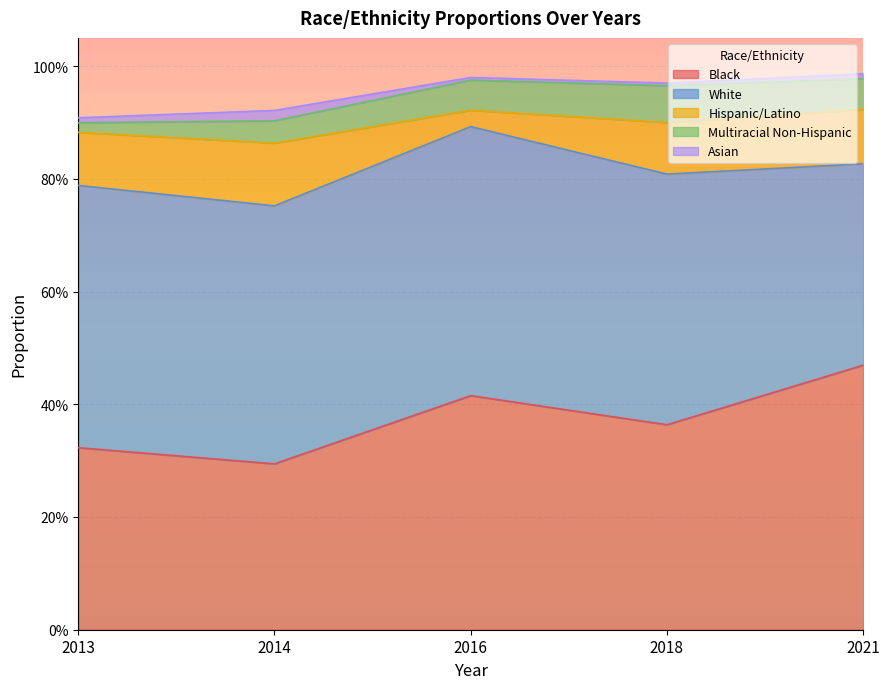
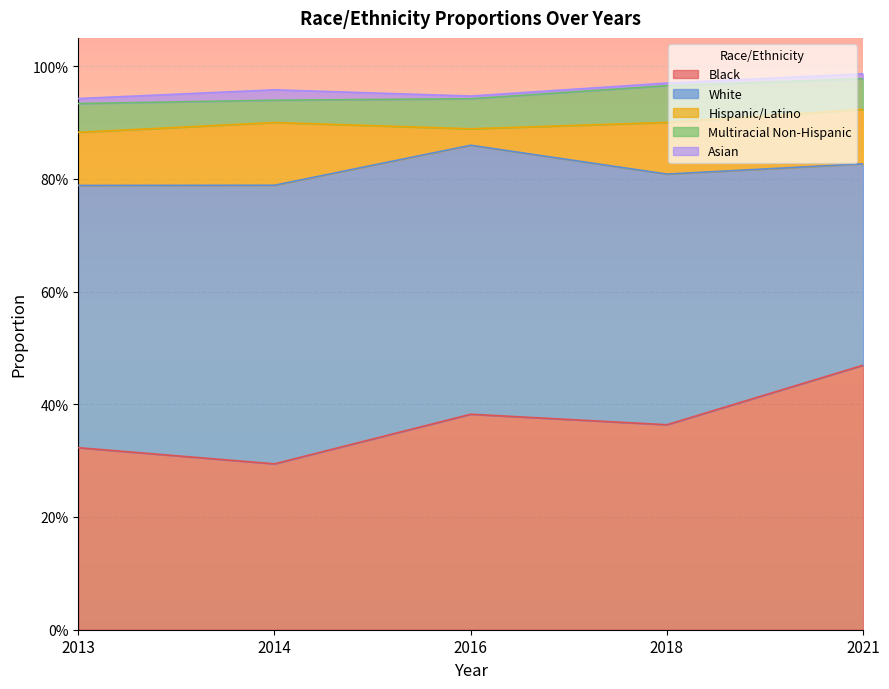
  {
    "Black": {
      "2013": "32%",
      "2014": "29%",
-     "2016": "42%",
+     "2016": "38%",
      "2018": "36%",
      "2021": "47%"
    },
    "White": {
      "2013": "47%",
-     "2014": "46%",
+     "2014": "49%",
      "2016": "48%",
      "2018": "44%",
      "2021": "36%"
    },
    "Hispanic/Latino": {
      "2013": "9%",
      "2014": "11%",
      "2016": "3%",
      "2018": "9%",
      "2021": "10%"
    },
    "Multiracial Non-Hispanic": {
-     "2013": "2%",
+     "2013": "5%",
      "2014": "4%",
      "2016": "5%",
      "2018": "7%",
      "2021": "5%"
    },
    "Asian": {
      "2013": "1%",
      "2014": "2%",
      "2016": "0%",
      "2018": "0%",
      "2021": "1%"
    }
  }
